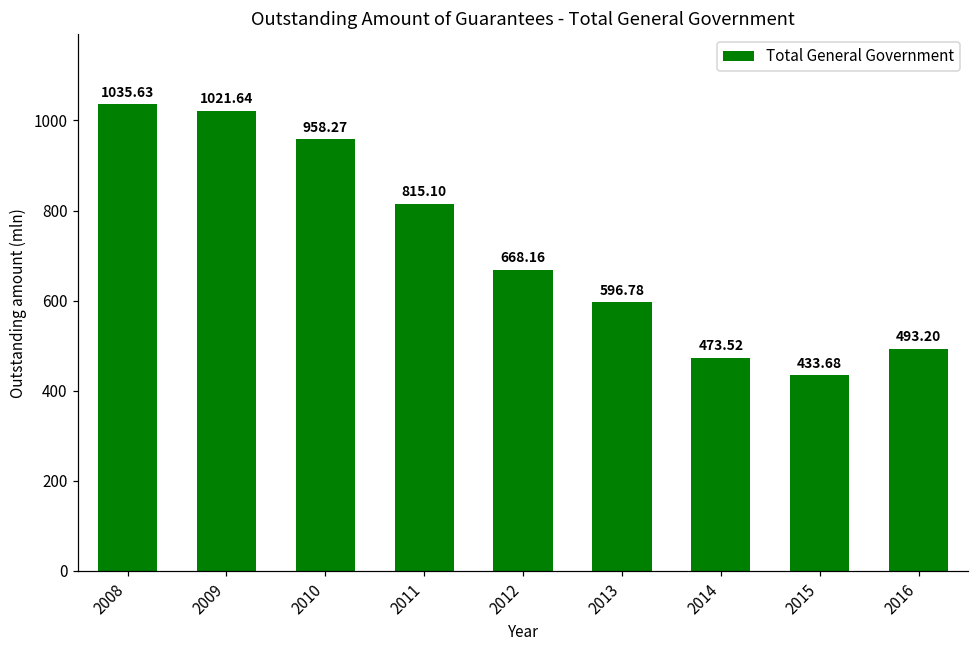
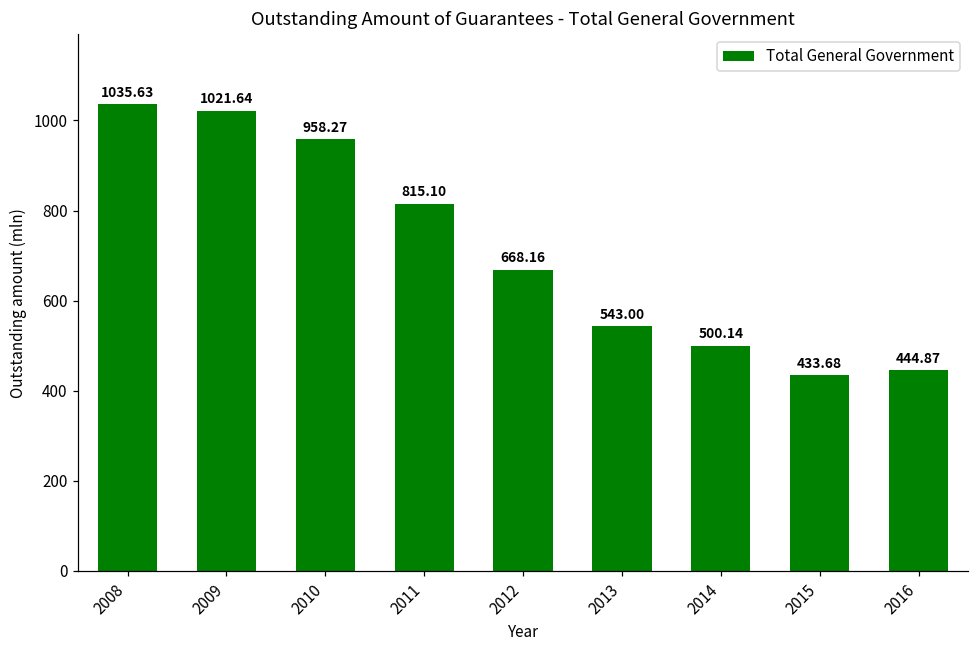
  {
    "2008": 1035.63,
    "2009": 1021.64,
    "2010": 958.27,
    "2011": 815.10,
    "2012": 668.16,
-   "2013": 596.78,
-   "2014": 473.52,
+   "2013": 543.00,
+   "2014": 500.14,
    "2015": 433.68,
-   "2016": 493.20
+   "2016": 444.87
  }
